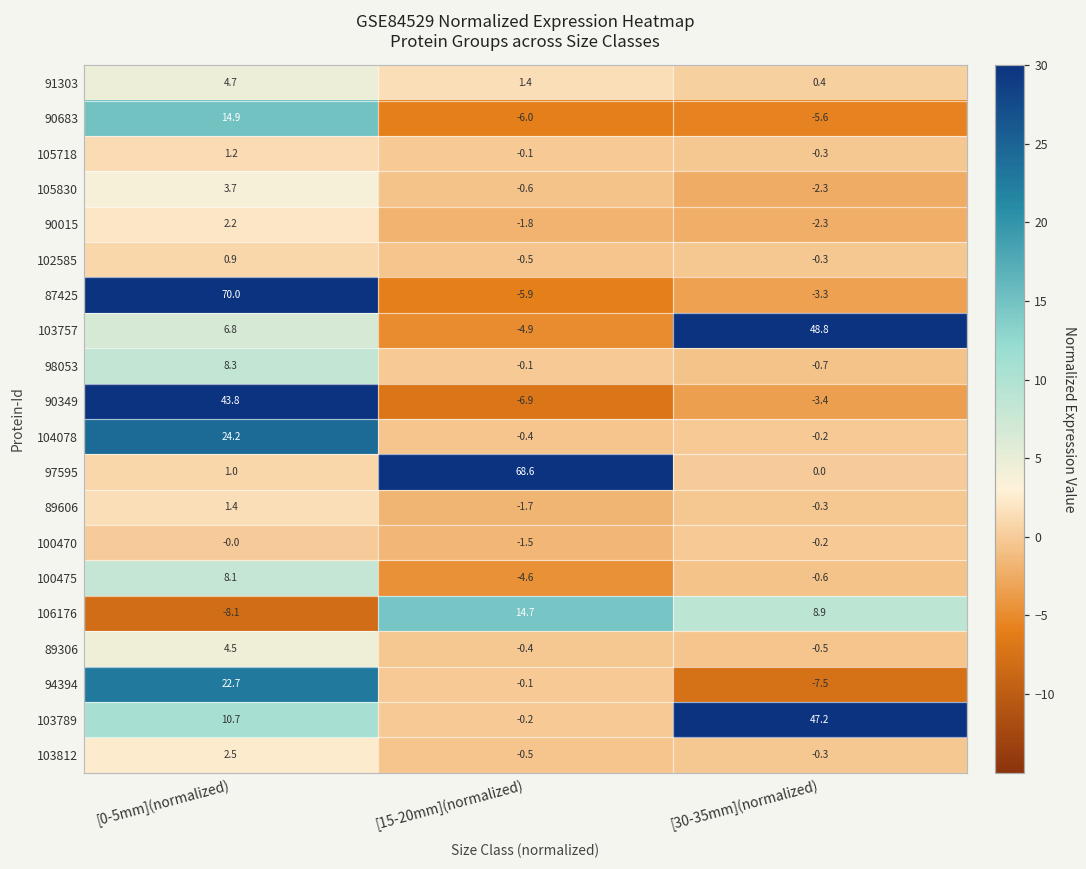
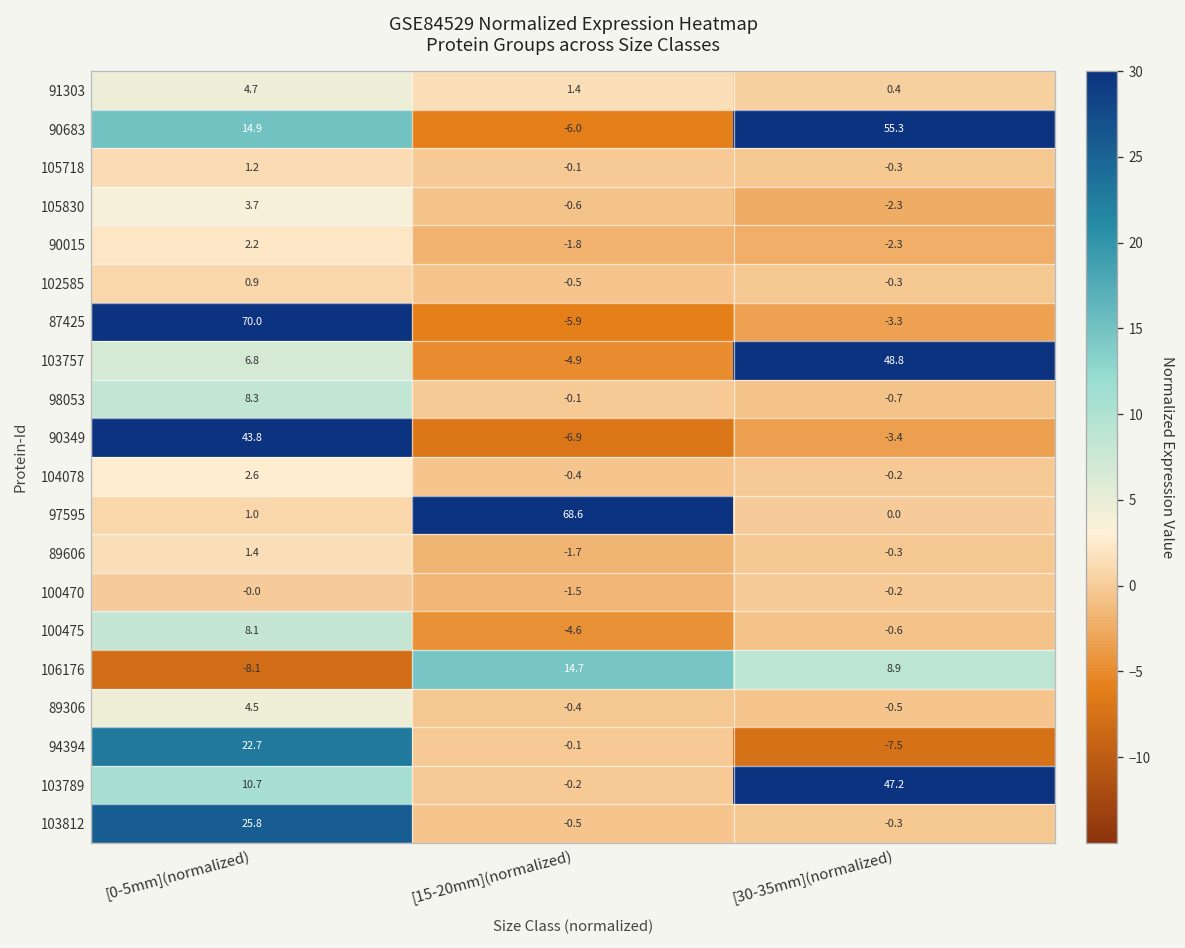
  {
    "91303": {
      "[0-5mm](normalized)": 4.7,
      "[15-20mm](normalized)": 1.4,
      "[30-35mm](normalized)": 0.4
    },
    "90683": {
      "[0-5mm](normalized)": 14.9,
      "[15-20mm](normalized)": -6.0,
-     "[30-35mm](normalized)": -5.6
+     "[30-35mm](normalized)": 55.3
    },
    "105718": {
      "[0-5mm](normalized)": 1.2,
      "[15-20mm](normalized)": -0.1,
      "[30-35mm](normalized)": -0.3
    },
    "105830": {
      "[0-5mm](normalized)": 3.7,
      "[15-20mm](normalized)": -0.6,
      "[30-35mm](normalized)": -2.3
    },
    "90015": {
      "[0-5mm](normalized)": 2.2,
      "[15-20mm](normalized)": -1.8,
      "[30-35mm](normalized)": -2.3
    },
    "102585": {
      "[0-5mm](normalized)": 0.9,
      "[15-20mm](normalized)": -0.5,
      "[30-35mm](normalized)": -0.3
    },
    "87425": {
      "[0-5mm](normalized)": 70.0,
      "[15-20mm](normalized)": -5.9,
      "[30-35mm](normalized)": -3.3
    },
    "103757": {
      "[0-5mm](normalized)": 6.8,
      "[15-20mm](normalized)": -4.9,
      "[30-35mm](normalized)": 48.8
    },
    "98053": {
      "[0-5mm](normalized)": 8.3,
      "[15-20mm](normalized)": -0.1,
      "[30-35mm](normalized)": -0.7
    },
    "90349": {
      "[0-5mm](normalized)": 43.8,
      "[15-20mm](normalized)": -6.9,
      "[30-35mm](normalized)": -3.4
    },
    "104078": {
-     "[0-5mm](normalized)": 24.2,
+     "[0-5mm](normalized)": 2.6,
      "[15-20mm](normalized)": -0.4,
      "[30-35mm](normalized)": -0.2
    },
    "97595": {
      "[0-5mm](normalized)": 1.0,
      "[15-20mm](normalized)": 68.6,
      "[30-35mm](normalized)": 0.0
    },
    "89606": {
      "[0-5mm](normalized)": 1.4,
      "[15-20mm](normalized)": -1.7,
      "[30-35mm](normalized)": -0.3
    },
    "100470": {
      "[0-5mm](normalized)": -0.0,
      "[15-20mm](normalized)": -1.5,
      "[30-35mm](normalized)": -0.2
    },
    "100475": {
      "[0-5mm](normalized)": 8.1,
      "[15-20mm](normalized)": -4.6,
      "[30-35mm](normalized)": -0.6
    },
    "106176": {
      "[0-5mm](normalized)": -8.1,
      "[15-20mm](normalized)": 14.7,
      "[30-35mm](normalized)": 8.9
    },
    "89306": {
      "[0-5mm](normalized)": 4.5,
      "[15-20mm](normalized)": -0.4,
      "[30-35mm](normalized)": -0.5
    },
    "94394": {
      "[0-5mm](normalized)": 22.7,
      "[15-20mm](normalized)": -0.1,
      "[30-35mm](normalized)": -7.5
    },
    "103789": {
      "[0-5mm](normalized)": 10.7,
      "[15-20mm](normalized)": -0.2,
      "[30-35mm](normalized)": 47.2
    },
    "103812": {
-     "[0-5mm](normalized)": 2.5,
+     "[0-5mm](normalized)": 25.8,
      "[15-20mm](normalized)": -0.5,
      "[30-35mm](normalized)": -0.3
    }
  }
